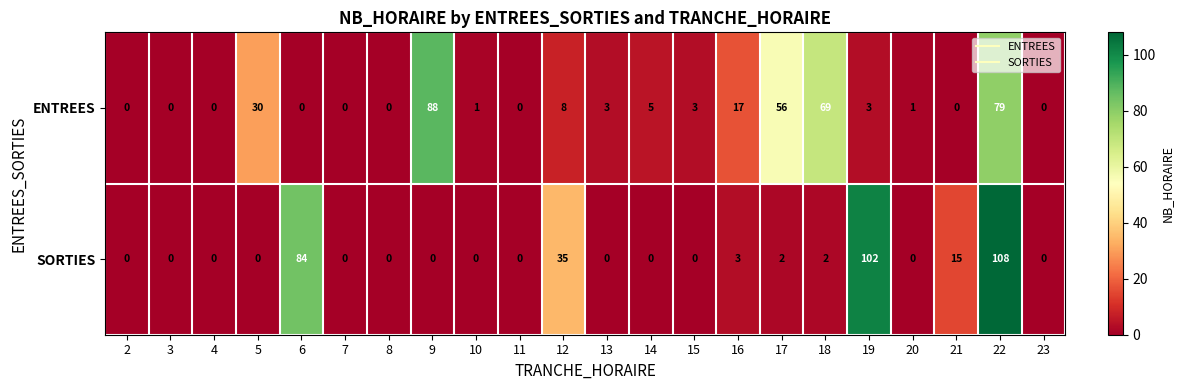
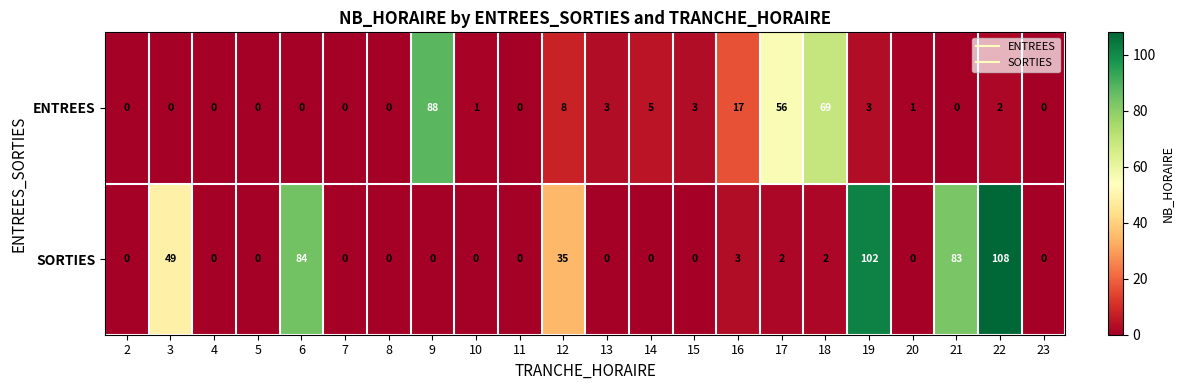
  {
    "ENTREES": {
      "2": 0,
      "3": 0,
      "4": 0,
-     "5": 30,
+     "5": 0,
      "6": 0,
      "7": 0,
      "8": 0,
      "9": 88,
      "10": 1,
      "11": 0,
      "12": 8,
      "13": 3,
      "14": 5,
      "15": 3,
      "16": 17,
      "17": 56,
      "18": 69,
      "19": 3,
      "20": 1,
      "21": 0,
-     "22": 79,
+     "22": 2,
      "23": 0
    },
    "SORTIES": {
      "2": 0,
-     "3": 0,
+     "3": 49,
      "4": 0,
      "5": 0,
      "6": 84,
      "7": 0,
      "8": 0,
      "9": 0,
      "10": 0,
      "11": 0,
      "12": 35,
      "13": 0,
      "14": 0,
      "15": 0,
      "16": 3,
      "17": 2,
      "18": 2,
      "19": 102,
      "20": 0,
-     "21": 15,
+     "21": 83,
      "22": 108,
      "23": 0
    }
  }
